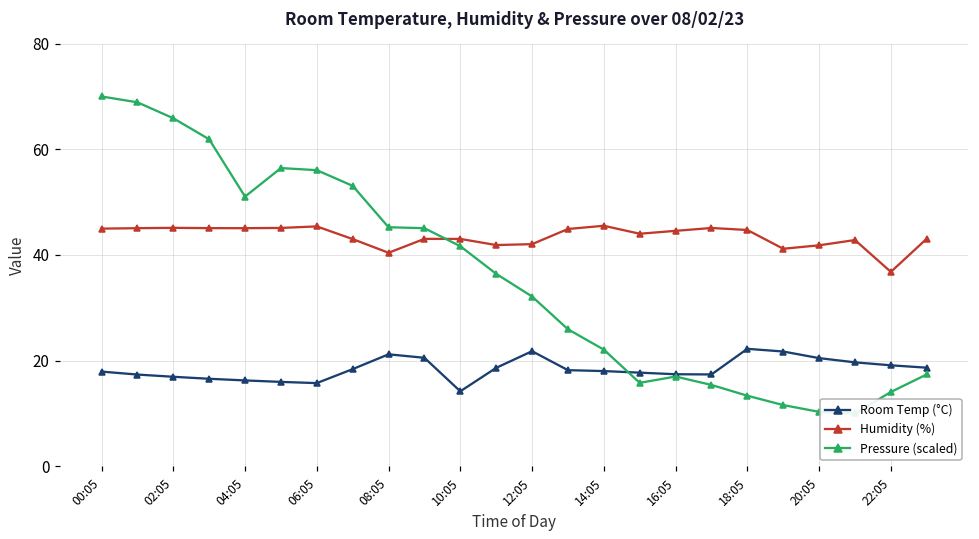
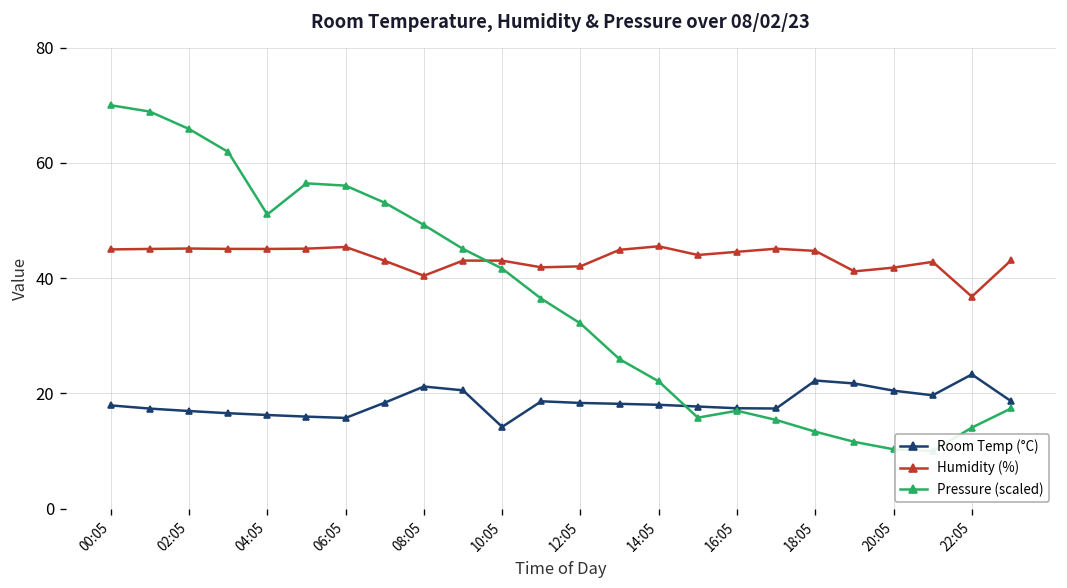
  {
    "Room Temp (°C)": {
      "00:05": 18,
      "02:05": 17,
      "04:05": 16,
      "06:05": 16,
      "08:05": 21,
      "10:05": 14,
-     "12:05": 22,
+     "12:05": 18,
      "14:05": 18,
      "18:05": 22,
      "20:05": 20,
-     "22:05": 19
+     "22:05": 23
    },
    "Humidity (%)": {
      "00:05": 45,
      "02:05": 45,
      "04:05": 45,
      "06:05": 45,
      "08:05": 40,
      "10:05": 43,
      "12:05": 42,
      "14:05": 46,
      "16:05": 45,
      "18:05": 45,
      "20:05": 42,
      "22:05": 37
    },
    "Pressure (scaled)": {
      "00:05": 70,
      "02:05": 66,
      "04:05": 51,
      "06:05": 56,
-     "08:05": 45,
+     "08:05": 49,
      "10:05": 42,
      "12:05": 32,
      "14:05": 22,
      "18:05": 13,
      "20:05": 10,
      "22:05": 14
    }
  }
